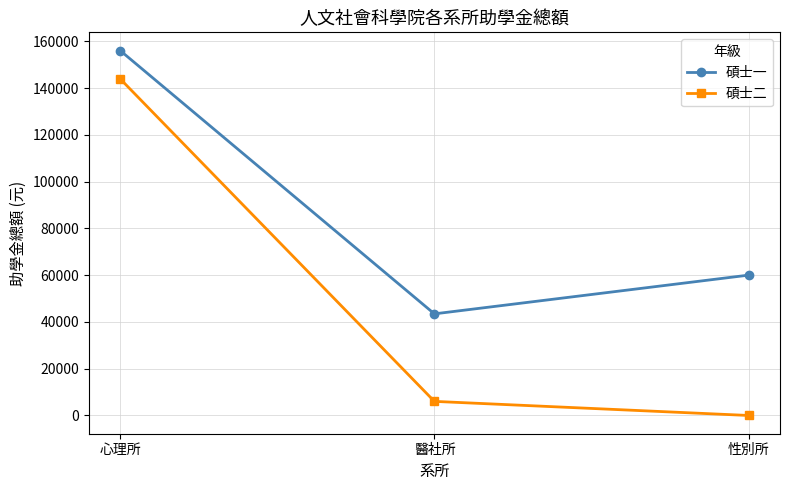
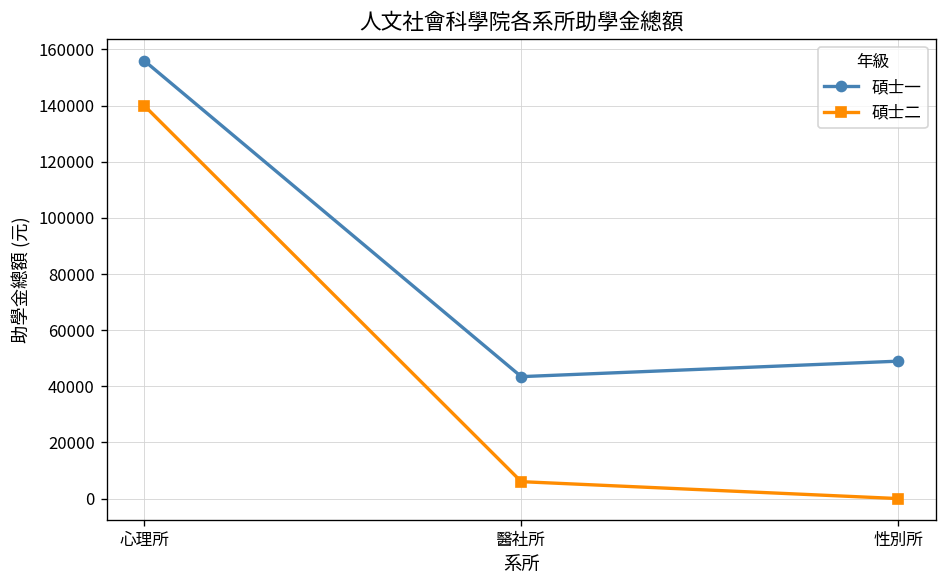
  {
    "碩士一": {
      "心理所": 156000,
      "醫社所": 43000,
-     "性別所": 60000
+     "性別所": 49000
    },
    "碩士二": {
-     "心理所": 144000,
+     "心理所": 140000,
      "醫社所": 6000,
      "性別所": 0
    }
  }
